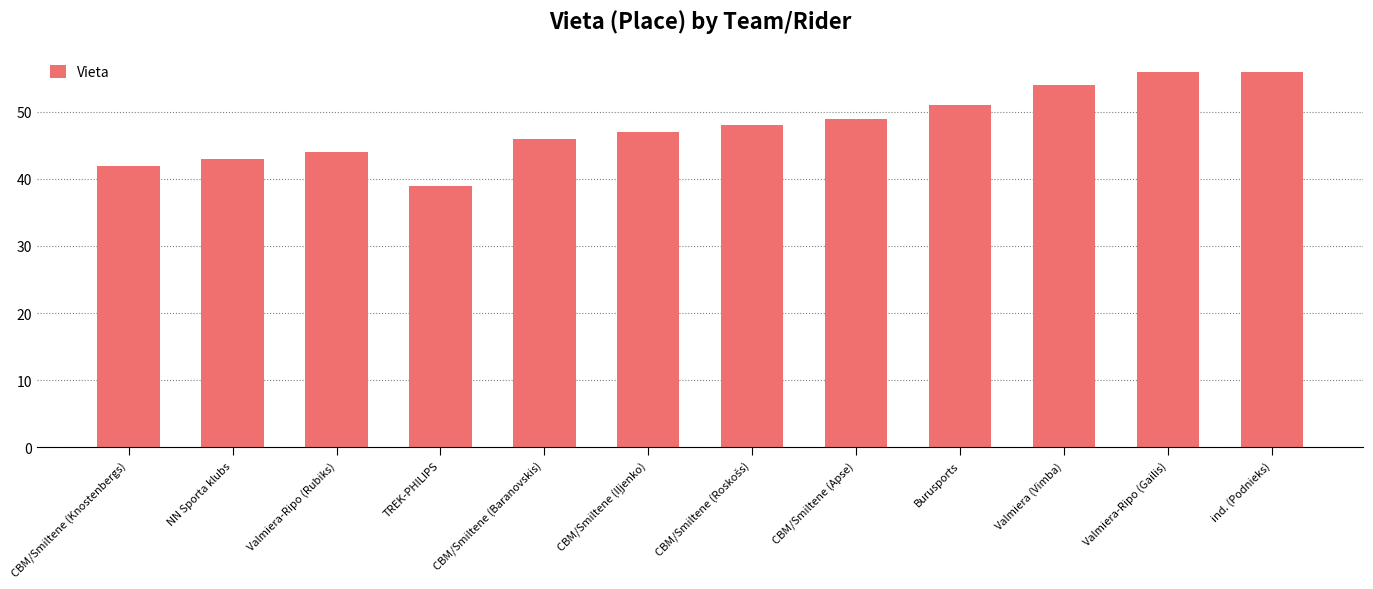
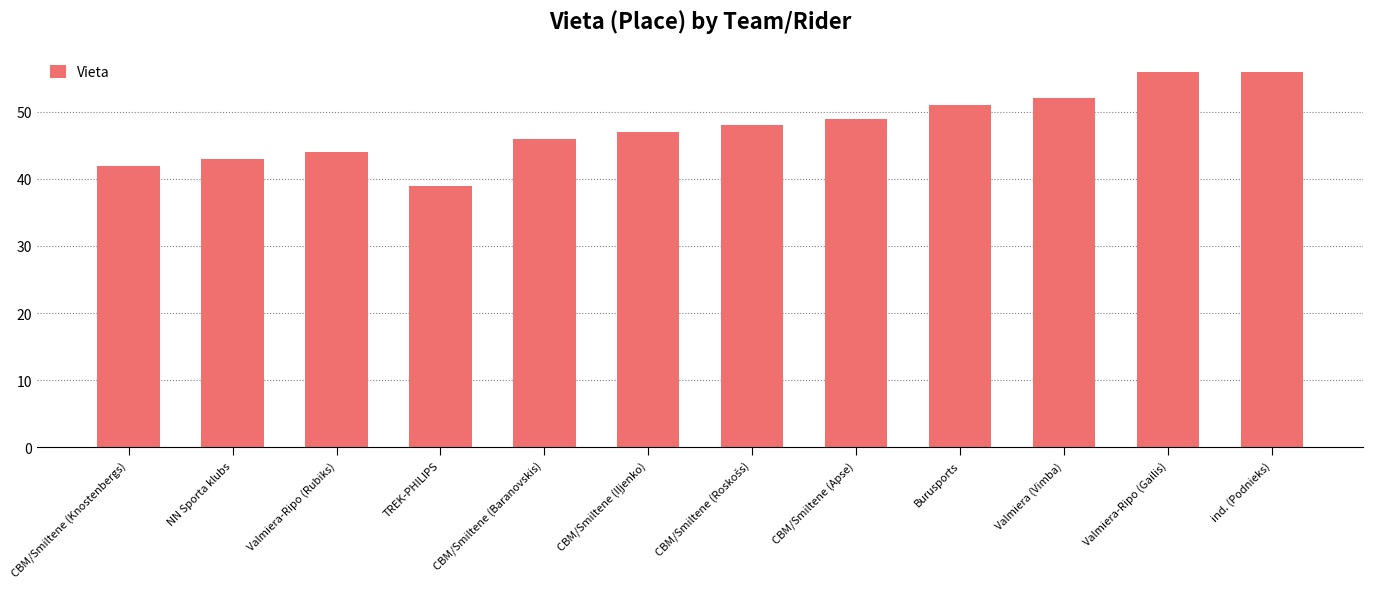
  {
    "CBM/Smiltene (Knostenbergs)": 42,
    "NN Sporta klubs": 43,
    "Valmiera-Ripo (Rubiks)": 44,
    "TREK-PHILIPS": 39,
    "CBM/Smiltene (Baranovskis)": 46,
    "CBM/Smiltene (Iļjenko)": 47,
    "CBM/Smiltene (Roskošs)": 48,
    "CBM/Smiltene (Apse)": 49,
    "Burusports": 51,
-   "Valmiera (Vimba)": 54,
+   "Valmiera (Vimba)": 52,
    "Valmiera-Ripo (Gailis)": 56,
    "ind. (Podnieks)": 56
  }
